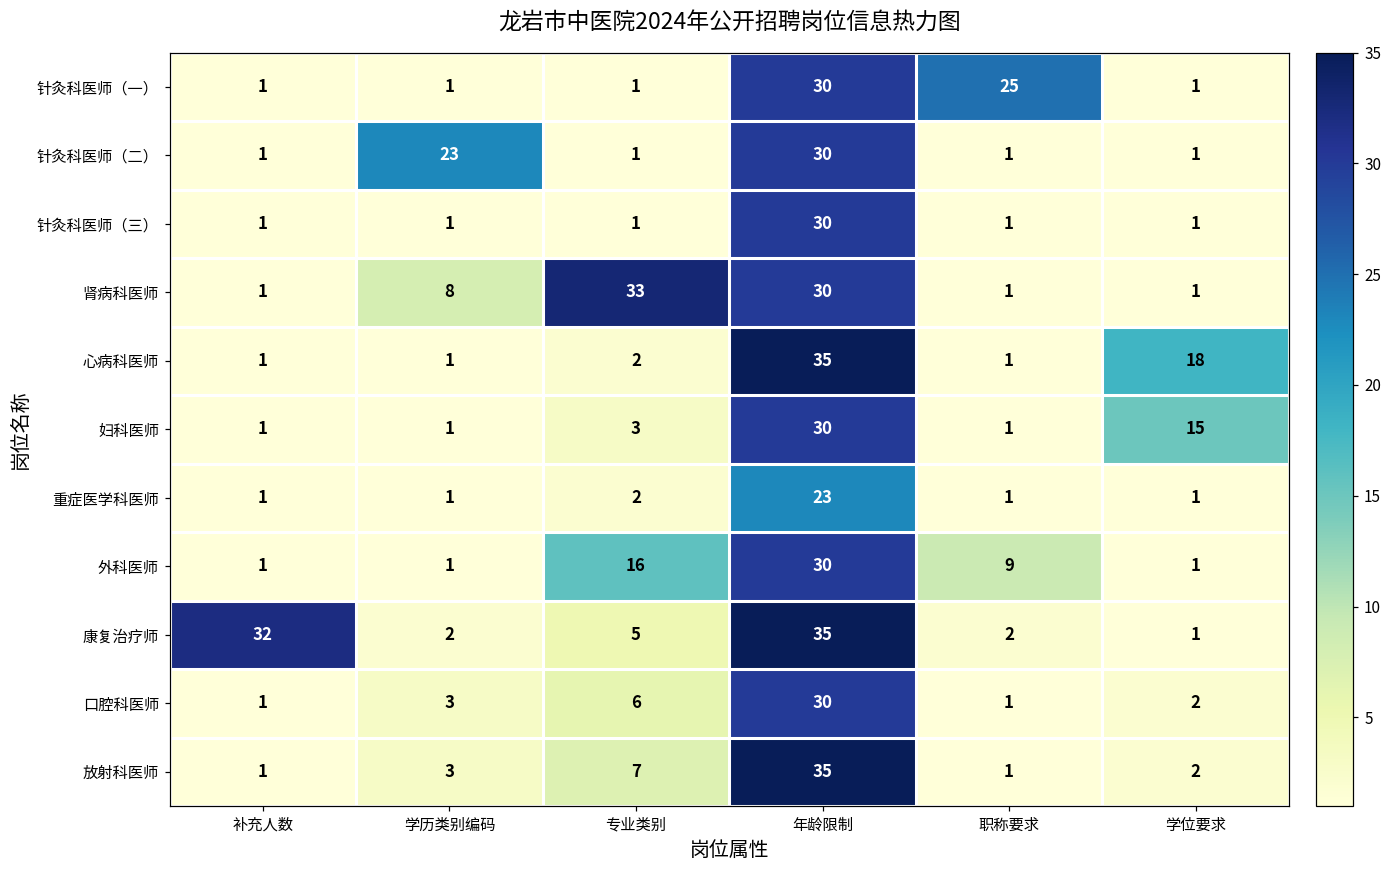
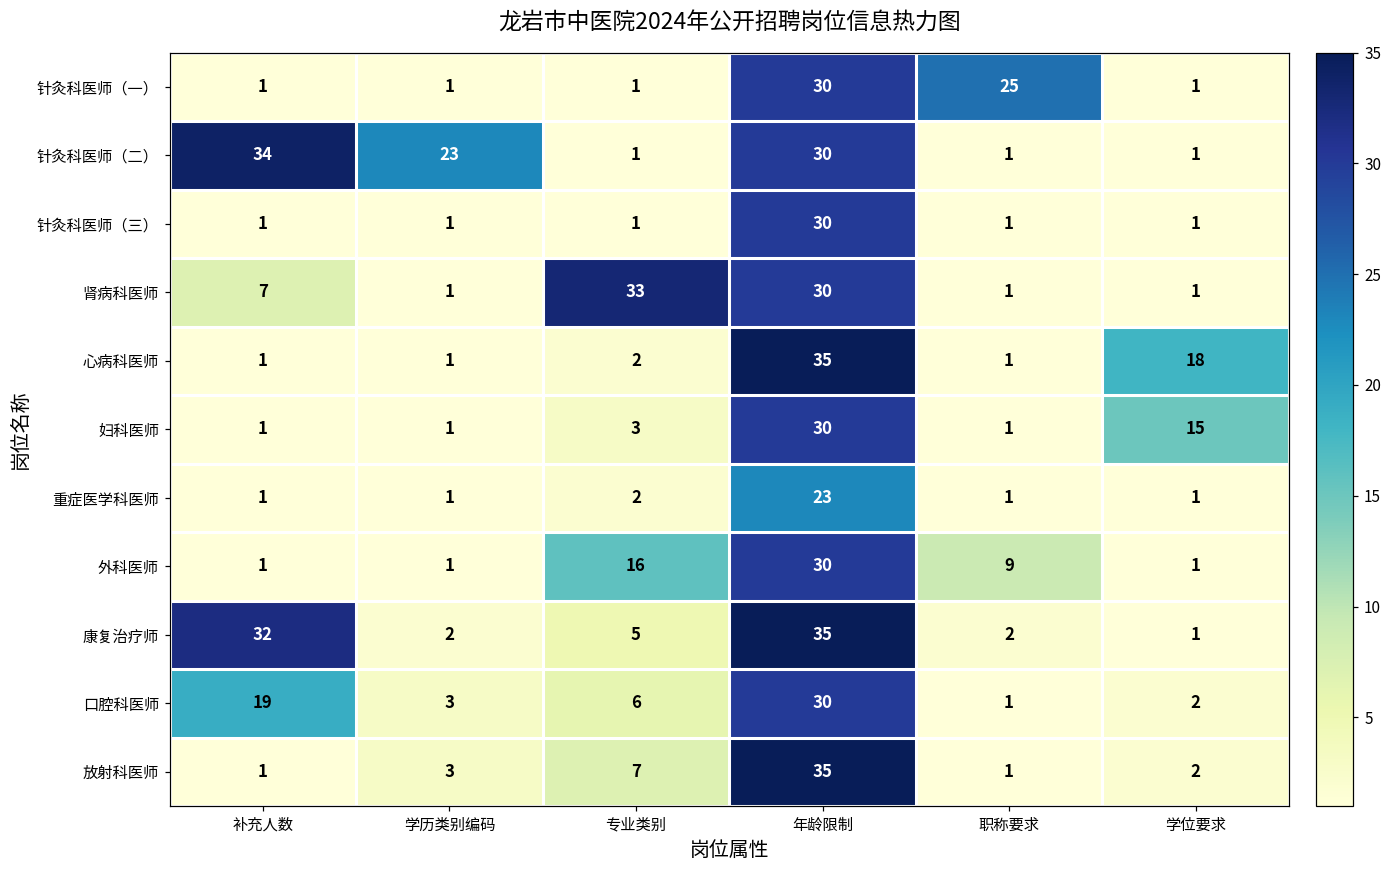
  {
    "针灸科医师（一）": {
      "补充人数": 1,
      "学历类别编码": 1,
      "专业类别": 1,
      "年龄限制": 30,
      "职称要求": 25,
      "学位要求": 1
    },
    "针灸科医师（二）": {
-     "补充人数": 1,
+     "补充人数": 34,
      "学历类别编码": 23,
      "专业类别": 1,
      "年龄限制": 30,
      "职称要求": 1,
      "学位要求": 1
    },
    "针灸科医师（三）": {
      "补充人数": 1,
      "学历类别编码": 1,
      "专业类别": 1,
      "年龄限制": 30,
      "职称要求": 1,
      "学位要求": 1
    },
    "肾病科医师": {
-     "补充人数": 1,
-     "学历类别编码": 8,
+     "补充人数": 7,
+     "学历类别编码": 1,
      "专业类别": 33,
      "年龄限制": 30,
      "职称要求": 1,
      "学位要求": 1
    },
    "心病科医师": {
      "补充人数": 1,
      "学历类别编码": 1,
      "专业类别": 2,
      "年龄限制": 35,
      "职称要求": 1,
      "学位要求": 18
    },
    "妇科医师": {
      "补充人数": 1,
      "学历类别编码": 1,
      "专业类别": 3,
      "年龄限制": 30,
      "职称要求": 1,
      "学位要求": 15
    },
    "重症医学科医师": {
      "补充人数": 1,
      "学历类别编码": 1,
      "专业类别": 2,
      "年龄限制": 23,
      "职称要求": 1,
      "学位要求": 1
    },
    "外科医师": {
      "补充人数": 1,
      "学历类别编码": 1,
      "专业类别": 16,
      "年龄限制": 30,
      "职称要求": 9,
      "学位要求": 1
    },
    "康复治疗师": {
      "补充人数": 32,
      "学历类别编码": 2,
      "专业类别": 5,
      "年龄限制": 35,
      "职称要求": 2,
      "学位要求": 1
    },
    "口腔科医师": {
-     "补充人数": 1,
+     "补充人数": 19,
      "学历类别编码": 3,
      "专业类别": 6,
      "年龄限制": 30,
      "职称要求": 1,
      "学位要求": 2
    },
    "放射科医师": {
      "补充人数": 1,
      "学历类别编码": 3,
      "专业类别": 7,
      "年龄限制": 35,
      "职称要求": 1,
      "学位要求": 2
    }
  }
